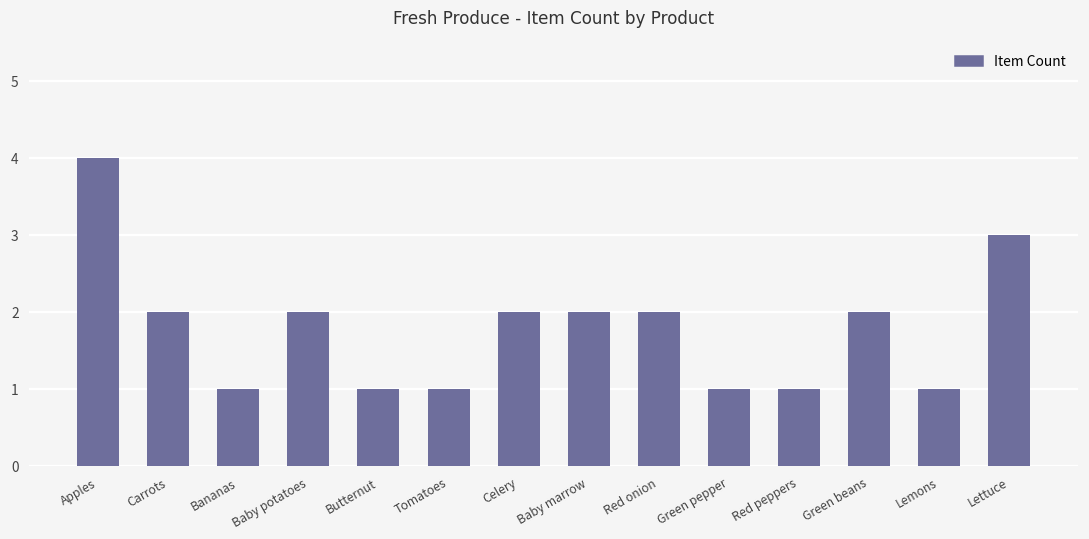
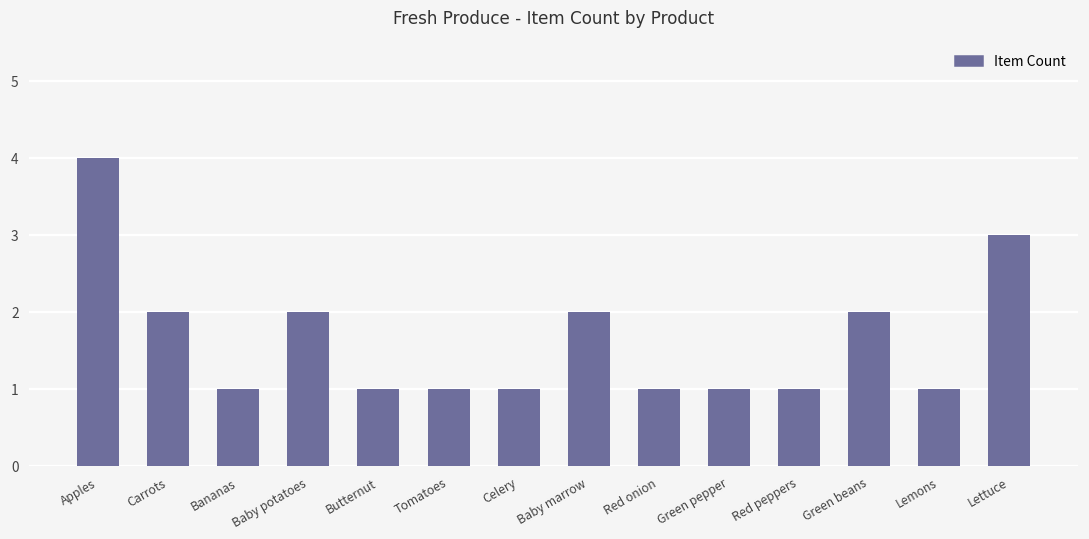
  {
    "Apples": 4,
    "Carrots": 2,
    "Bananas": 1,
    "Baby potatoes": 2,
    "Butternut": 1,
    "Tomatoes": 1,
-   "Celery": 2,
+   "Celery": 1,
    "Baby marrow": 2,
-   "Red onion": 2,
+   "Red onion": 1,
    "Green pepper": 1,
    "Red peppers": 1,
    "Green beans": 2,
    "Lemons": 1,
    "Lettuce": 3
  }
